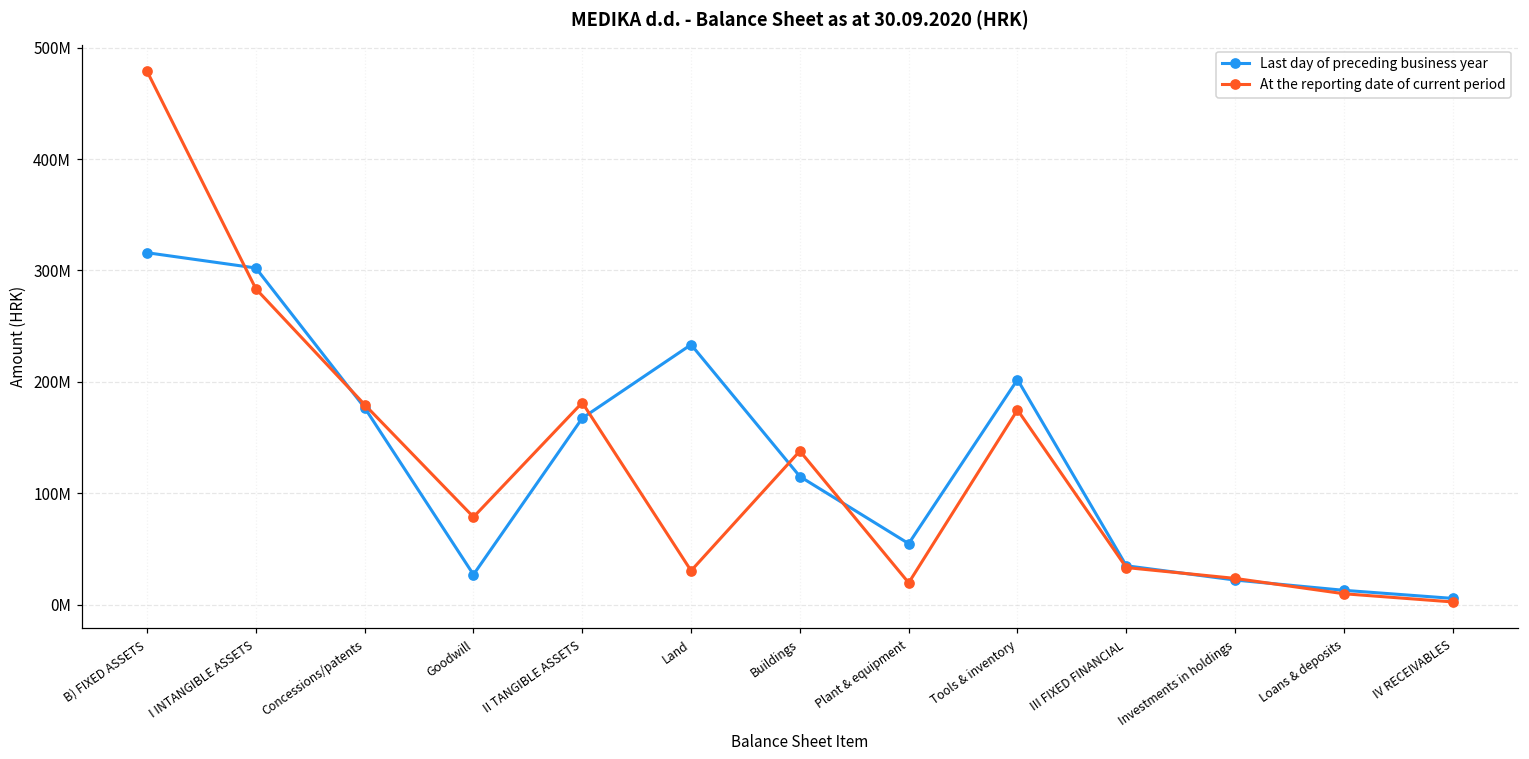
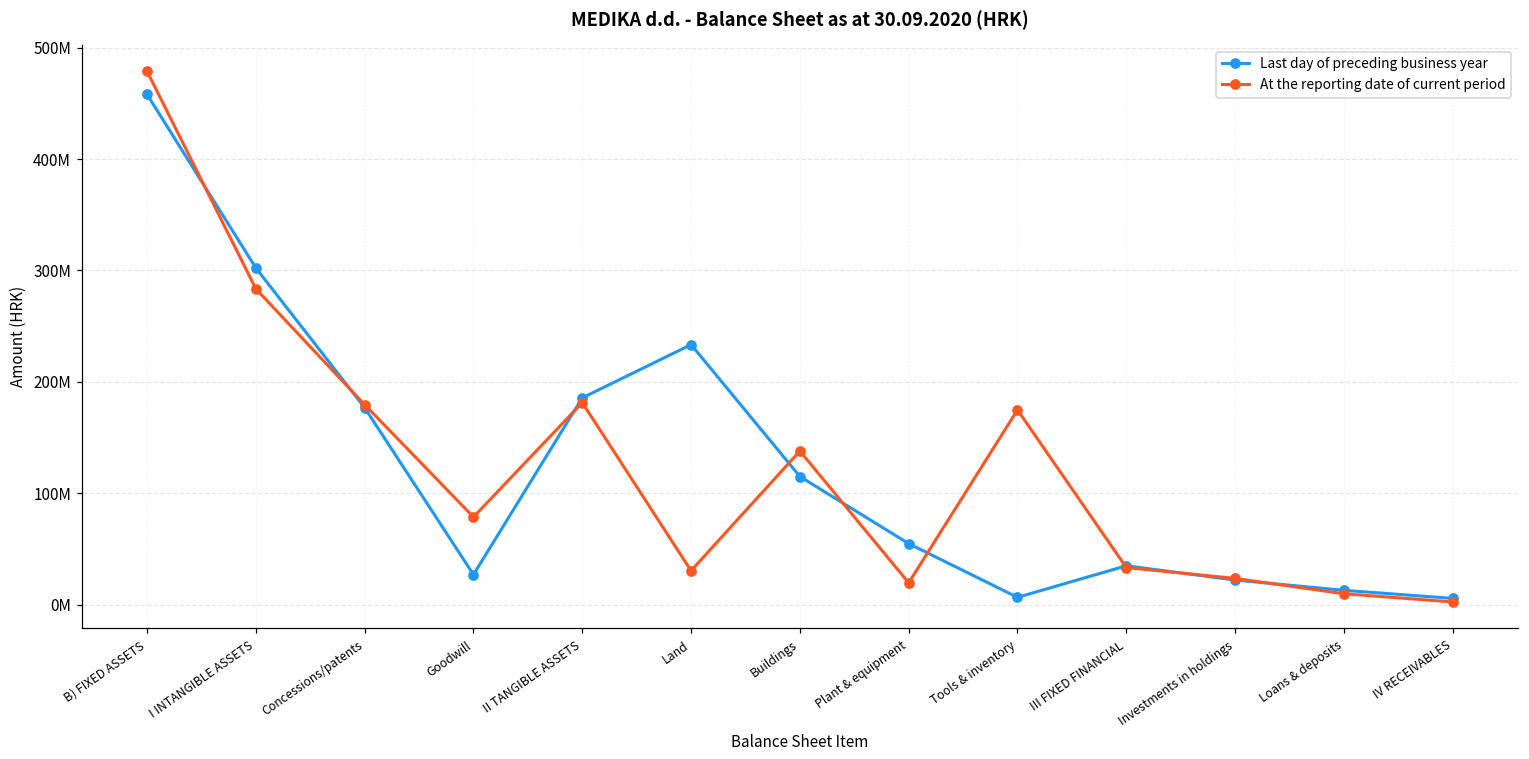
  {
    "Last day of preceding business year": {
-     "B) FIXED ASSETS": 316000000,
+     "B) FIXED ASSETS": 458000000,
      "I INTANGIBLE ASSETS": 302000000,
      "Concessions/patents": 177000000,
      "Goodwill": 27000000,
-     "II TANGIBLE ASSETS": 167000000,
+     "II TANGIBLE ASSETS": 186000000,
      "Land": 233000000,
      "Buildings": 115000000,
      "Plant & equipment": 55000000,
-     "Tools & inventory": 202000000,
+     "Tools & inventory": 7000000,
      "Loans & deposits": 13000000,
      "IV RECEIVABLES": 6000000
    },
    "At the reporting date of current period": {
      "B) FIXED ASSETS": 479000000,
      "I INTANGIBLE ASSETS": 284000000,
      "Concessions/patents": 180000000,
      "Goodwill": 79000000,
      "II TANGIBLE ASSETS": 181000000,
      "Land": 30000000,
      "Buildings": 138000000,
      "Plant & equipment": 20000000,
      "Tools & inventory": 175000000,
      "Loans & deposits": 10000000,
      "IV RECEIVABLES": 2000000
    }
  }
